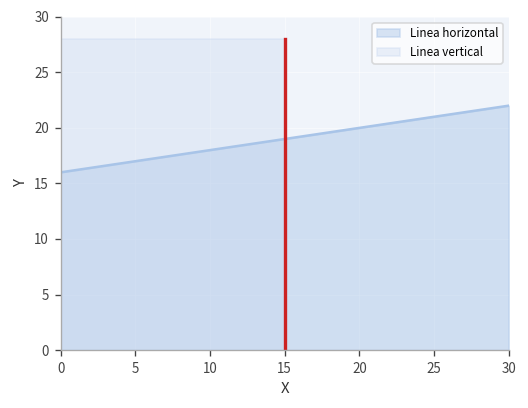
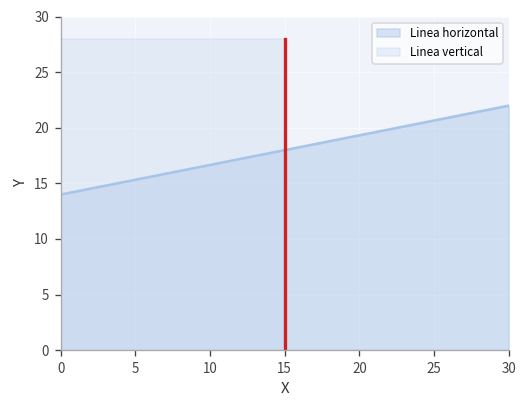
  {
    "Linea horizontal": {
-     "0": 16,
+     "0": 14,
      "30": 22
    }
  }
